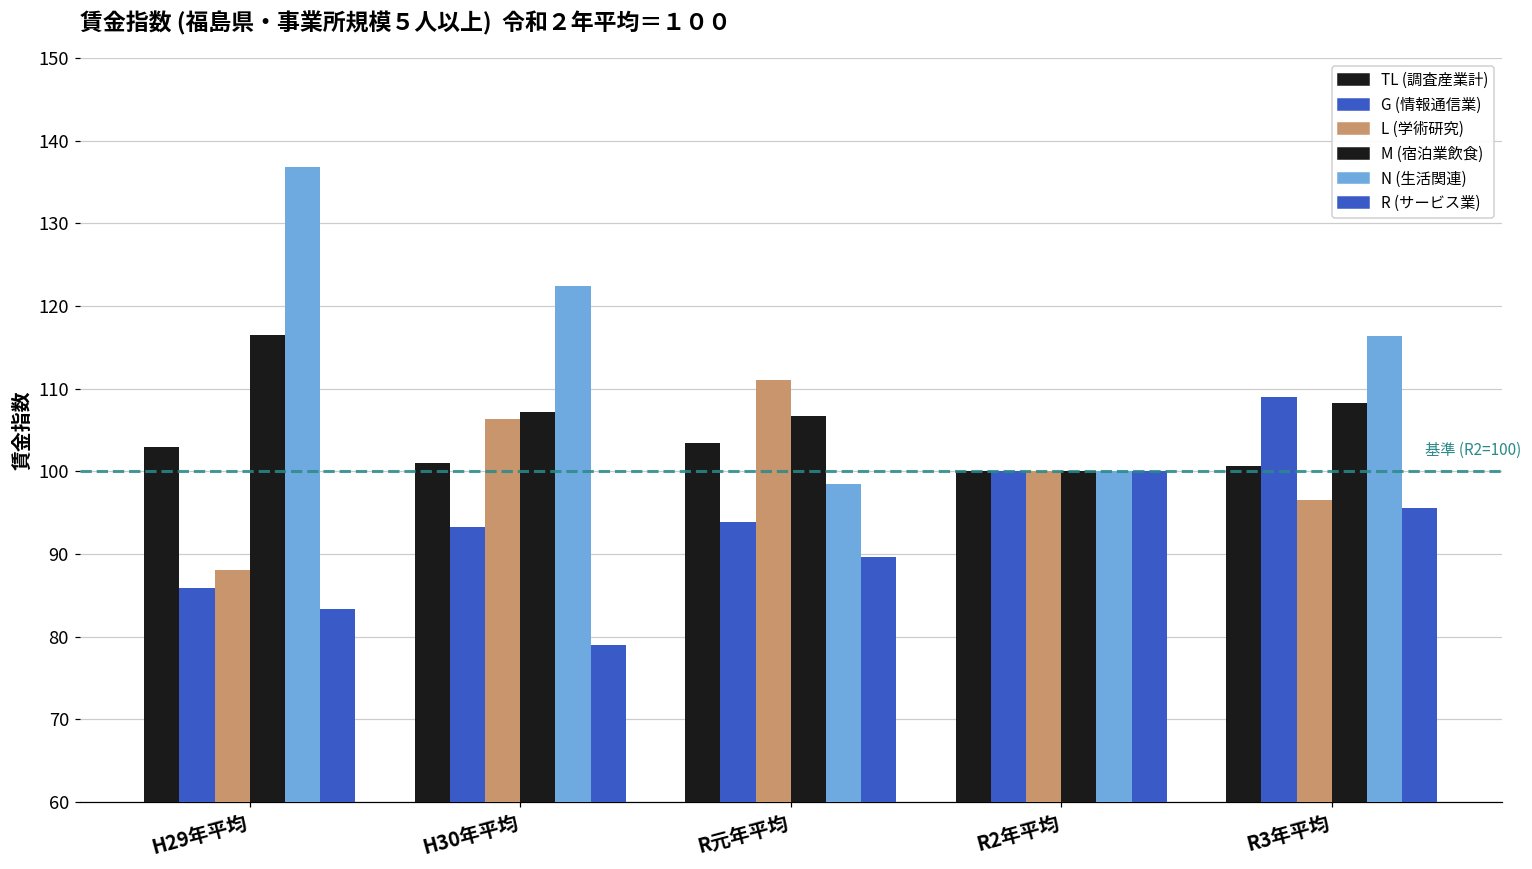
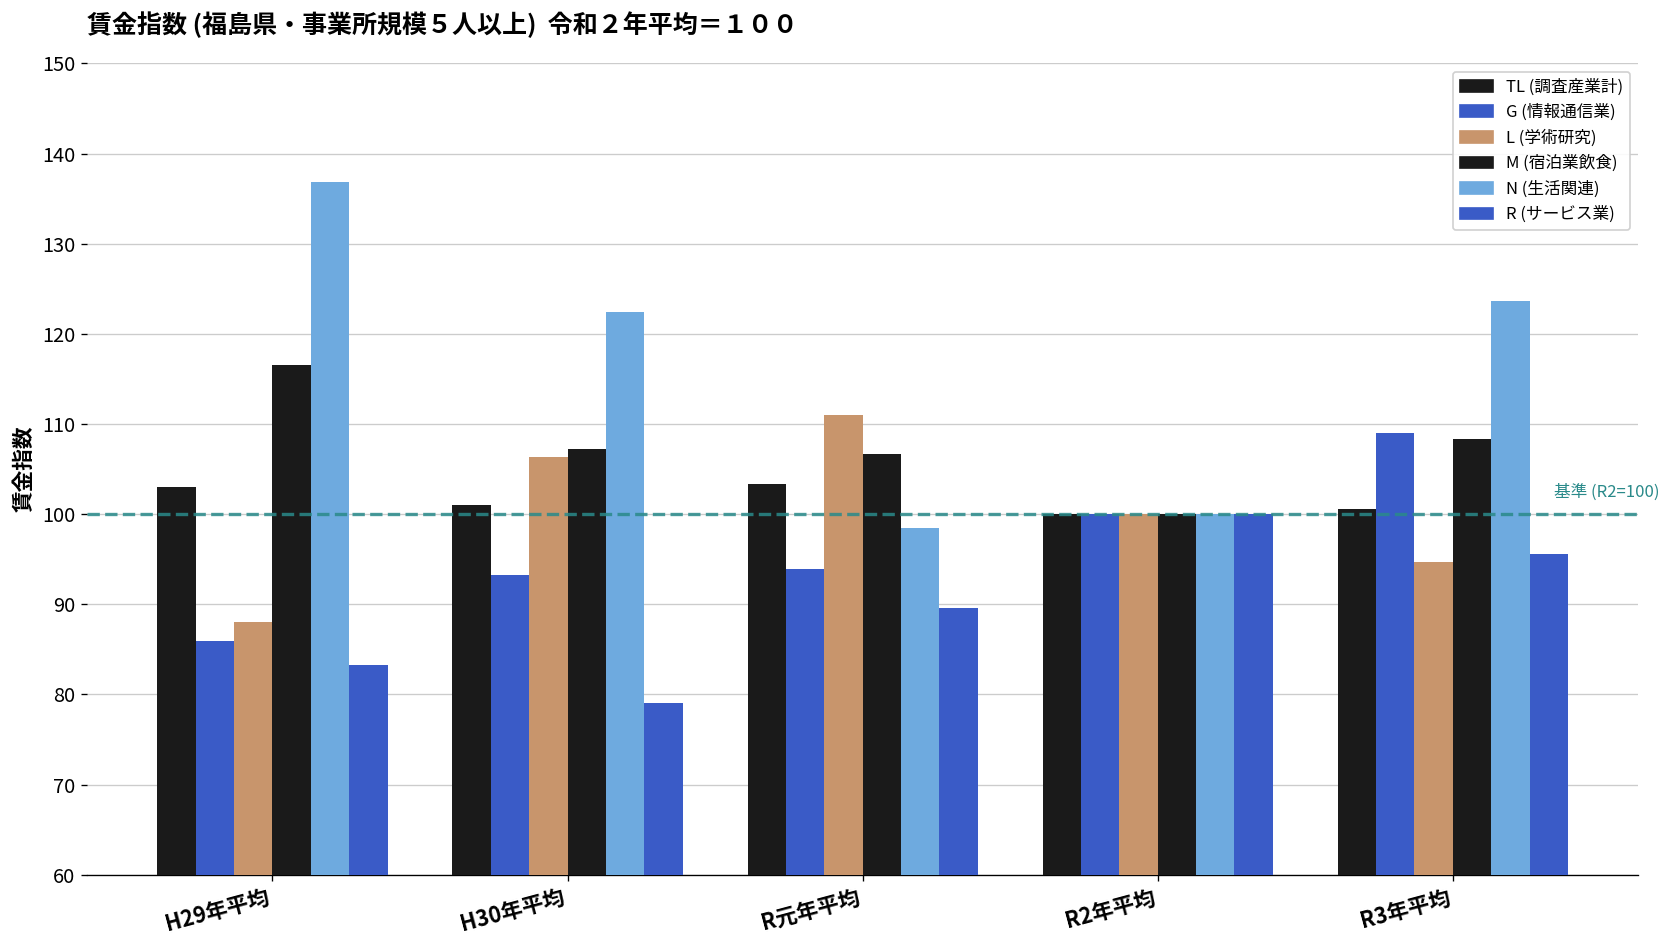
  {
    "L (学術研究)": {
      "H29年平均": 88,
      "H30年平均": 106,
      "R元年平均": 111,
      "R2年平均": 100,
-     "R3年平均": 97
+     "R3年平均": 95
    },
    "N (生活関連)": {
      "H29年平均": 137,
      "H30年平均": 122,
      "R元年平均": 99,
      "R2年平均": 100,
-     "R3年平均": 116
+     "R3年平均": 124
    }
  }
